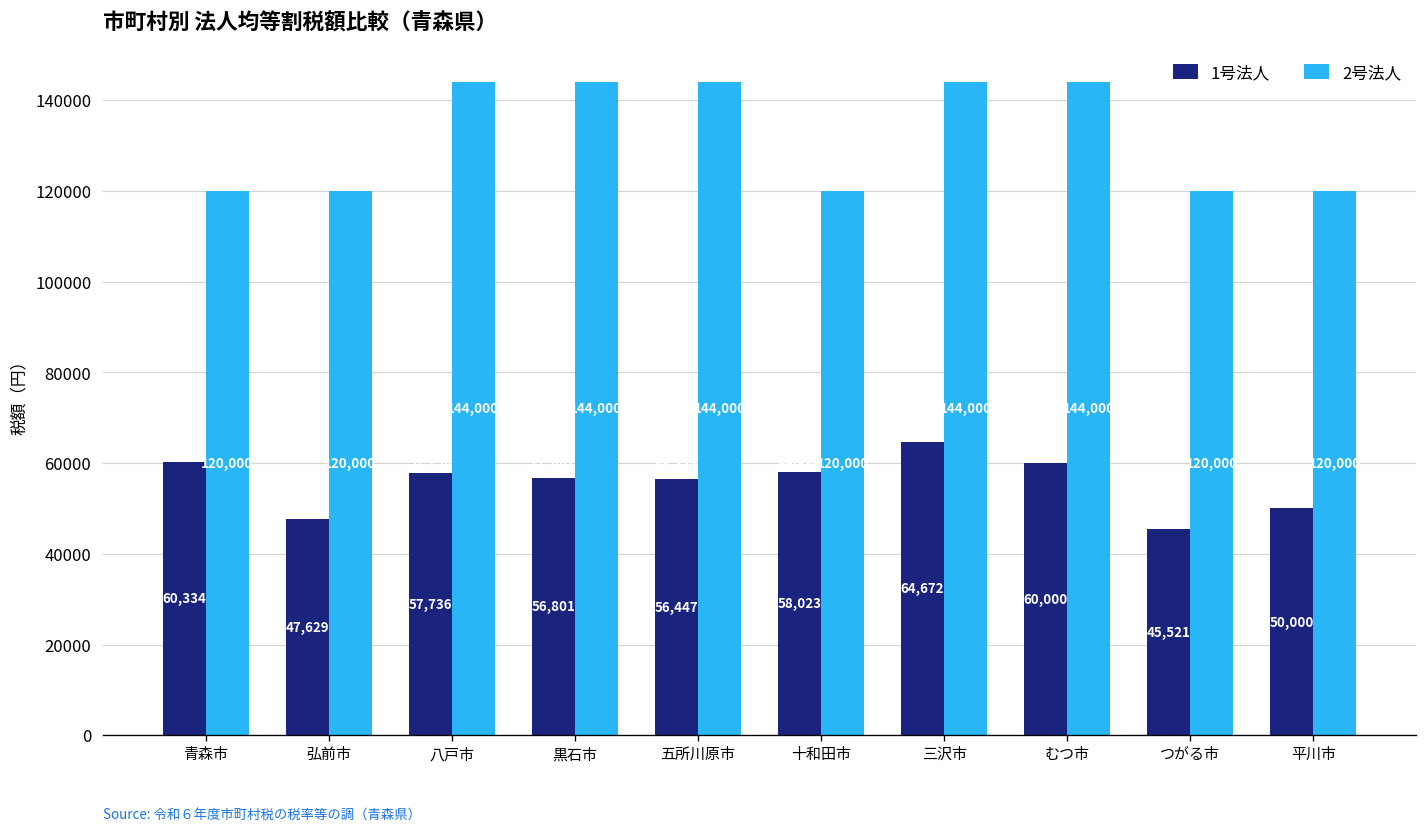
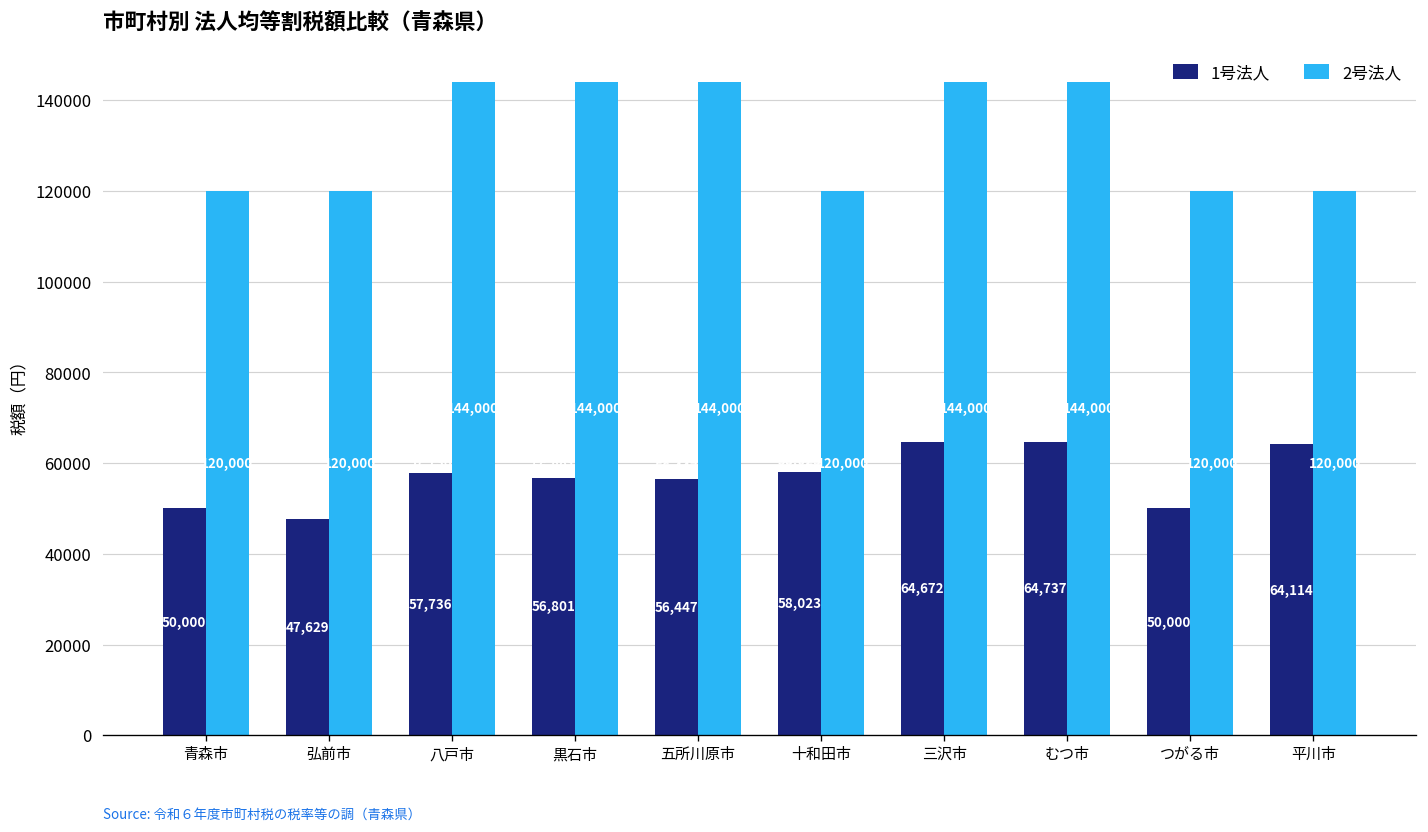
  {
    "1号法人": {
-     "青森市": "60,334",
-     "むつ市": "60,000",
-     "つがる市": "45,521",
-     "平川市": "50,000"
+     "青森市": "50,000",
+     "むつ市": "64,737",
+     "つがる市": "50,000",
+     "平川市": "64,114"
    }
  }
